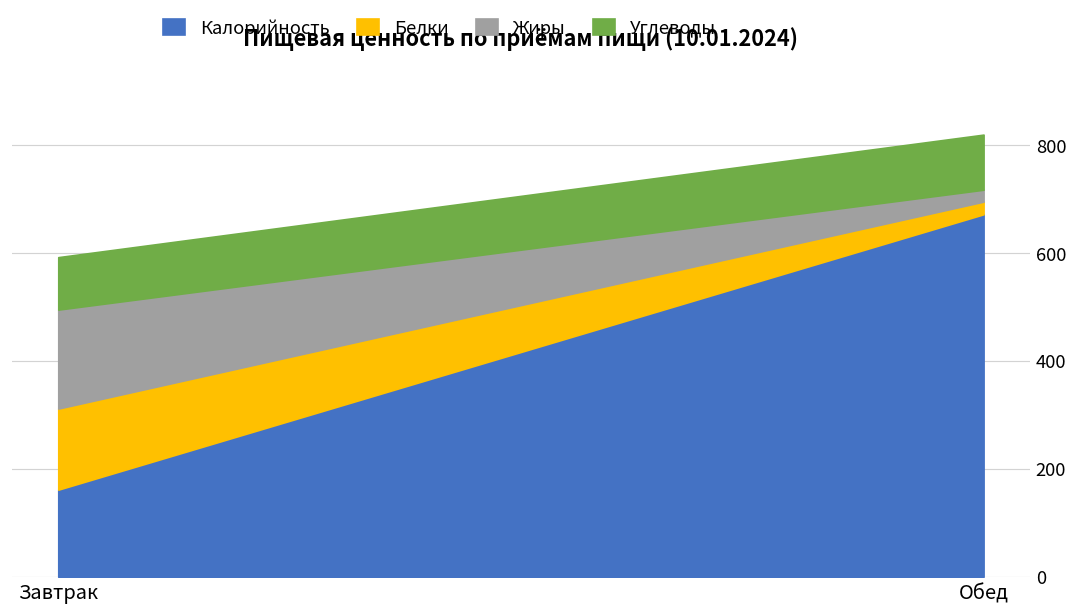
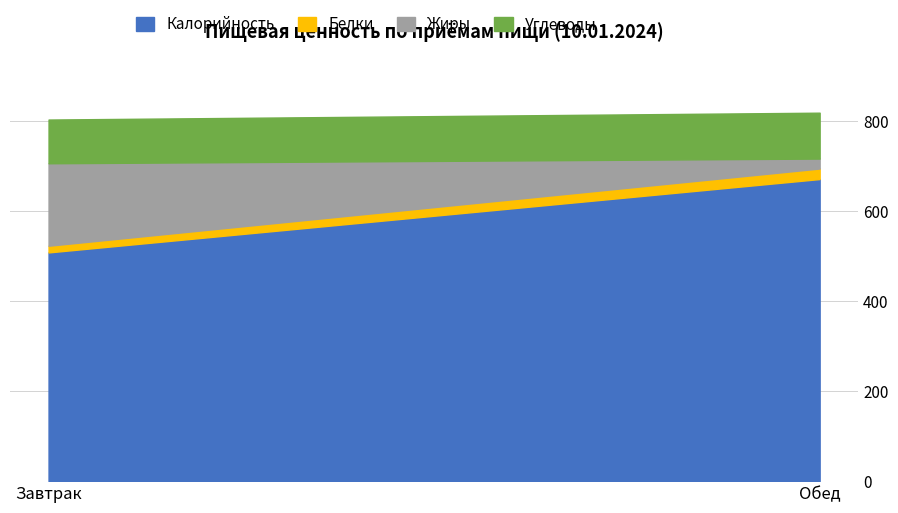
  {
    "Калорийность": {
-     "Завтрак": 160
+     "Завтрак": 510
    },
    "Белки": {
-     "Завтрак": 150
+     "Завтрак": 10
    },
    "Углеводы": {
      "Завтрак": 100,
      "Обед": 100
    }
  }
